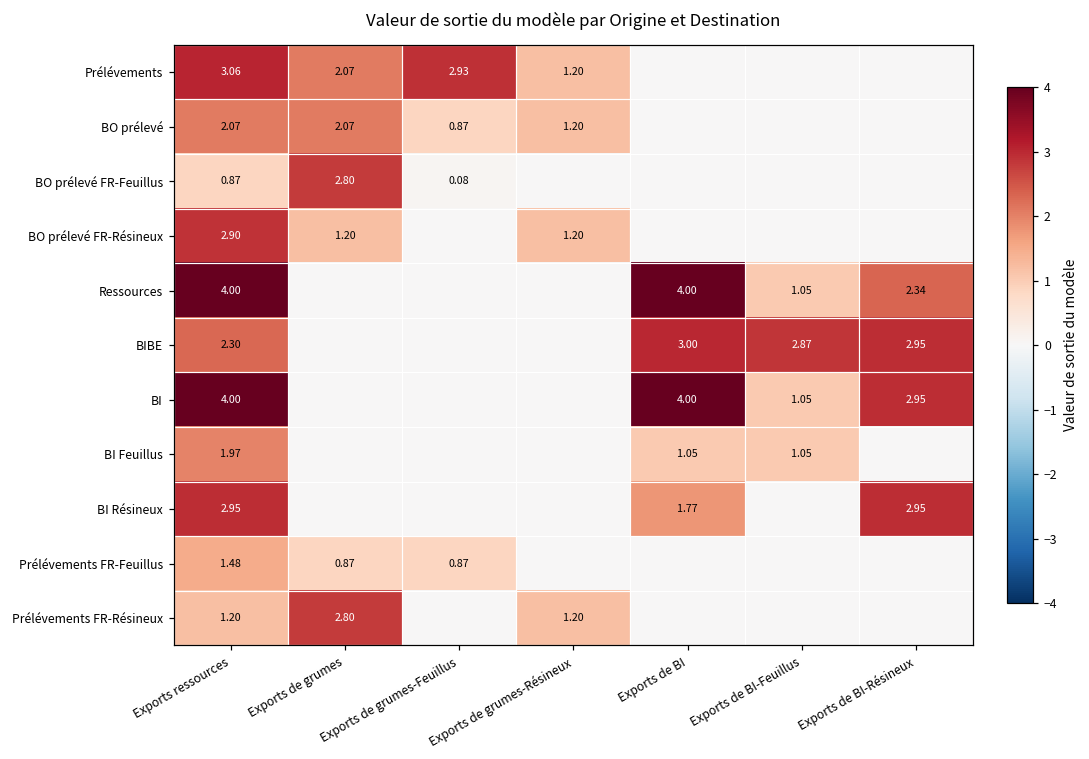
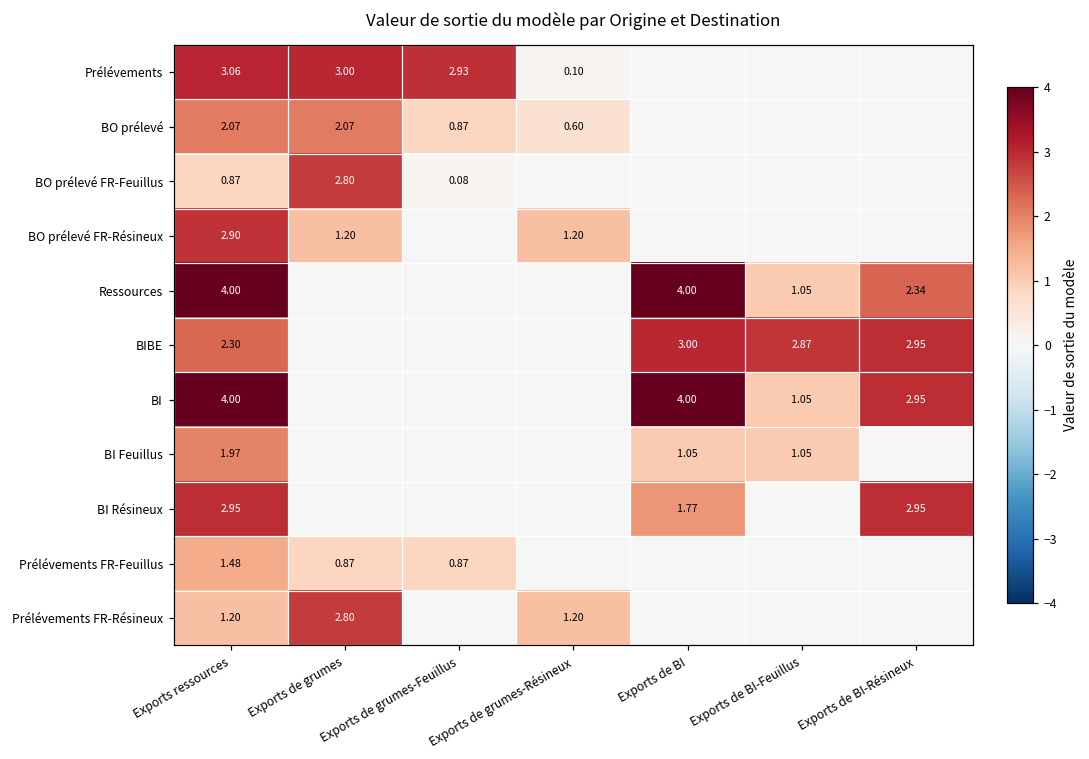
  {
    "Prélévements": {
      "Exports ressources": 3.06,
-     "Exports de grumes": 2.07,
+     "Exports de grumes": 3.00,
      "Exports de grumes-Feuillus": 2.93,
-     "Exports de grumes-Résineux": 1.20
+     "Exports de grumes-Résineux": 0.10
    },
    "BO prélevé": {
      "Exports ressources": 2.07,
      "Exports de grumes": 2.07,
      "Exports de grumes-Feuillus": 0.87,
-     "Exports de grumes-Résineux": 1.20
+     "Exports de grumes-Résineux": 0.60
    },
    "BO prélevé FR-Feuillus": {
      "Exports ressources": 0.87,
      "Exports de grumes": 2.80,
      "Exports de grumes-Feuillus": 0.08
    },
    "BO prélevé FR-Résineux": {
      "Exports ressources": 2.90,
      "Exports de grumes": 1.20,
      "Exports de grumes-Résineux": 1.20
    },
    "Ressources": {
      "Exports ressources": 4.00,
      "Exports de BI": 4.00,
      "Exports de BI-Feuillus": 1.05,
      "Exports de BI-Résineux": 2.34
    },
    "BIBE": {
      "Exports ressources": 2.30,
      "Exports de BI": 3.00,
      "Exports de BI-Feuillus": 2.87,
      "Exports de BI-Résineux": 2.95
    },
    "BI": {
      "Exports ressources": 4.00,
      "Exports de BI": 4.00,
      "Exports de BI-Feuillus": 1.05,
      "Exports de BI-Résineux": 2.95
    },
    "BI Feuillus": {
      "Exports ressources": 1.97,
      "Exports de BI": 1.05,
      "Exports de BI-Feuillus": 1.05
    },
    "BI Résineux": {
      "Exports ressources": 2.95,
      "Exports de BI": 1.77,
      "Exports de BI-Résineux": 2.95
    },
    "Prélévements FR-Feuillus": {
      "Exports ressources": 1.48,
      "Exports de grumes": 0.87,
      "Exports de grumes-Feuillus": 0.87
    },
    "Prélévements FR-Résineux": {
      "Exports ressources": 1.20,
      "Exports de grumes": 2.80,
      "Exports de grumes-Résineux": 1.20
    }
  }
